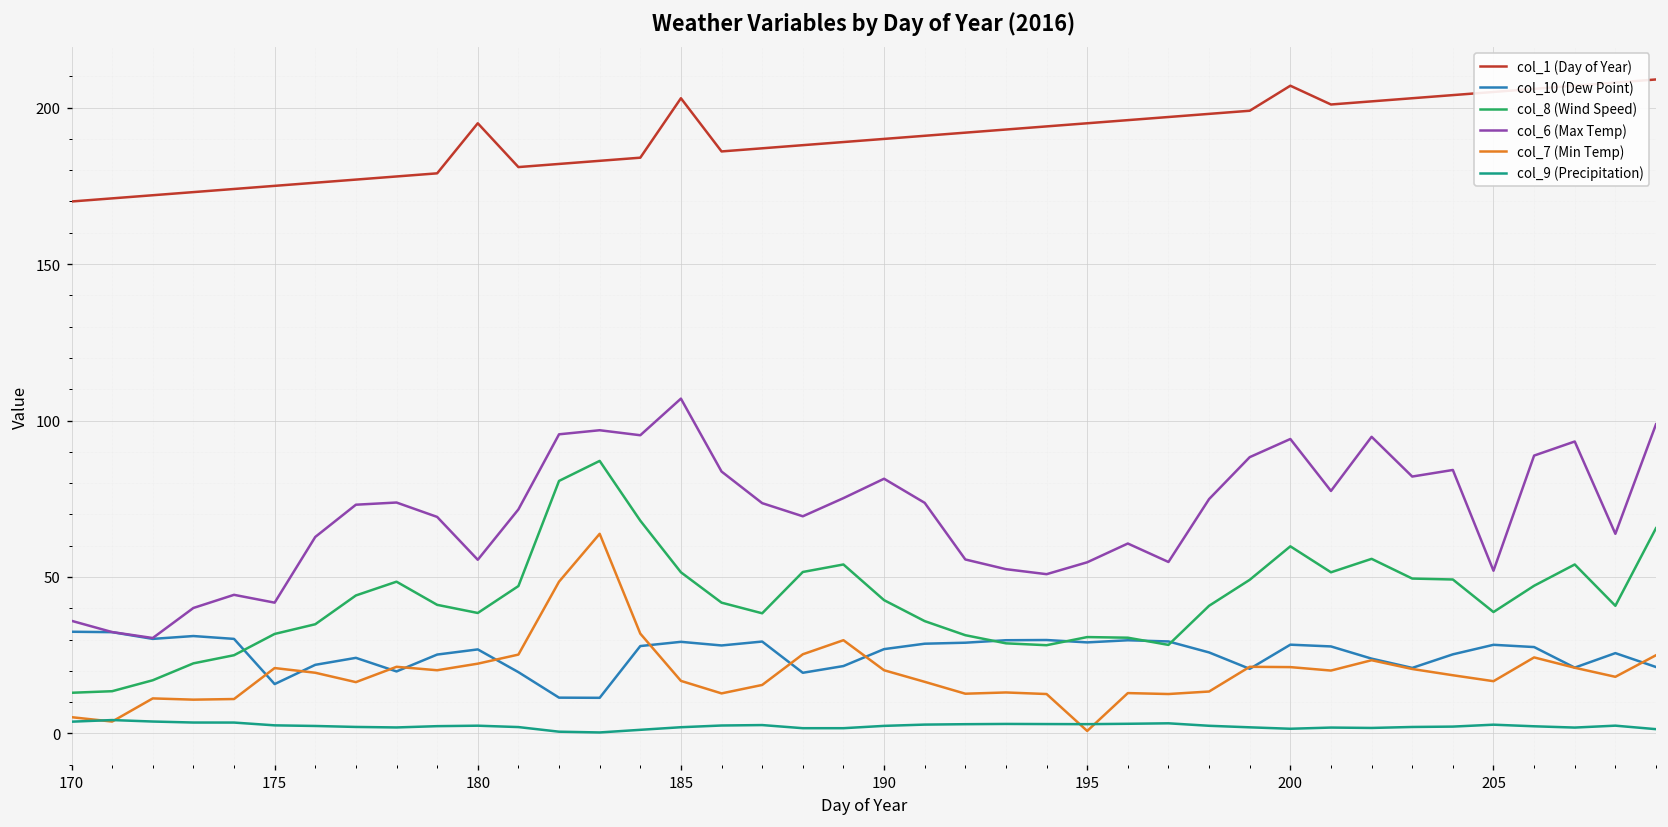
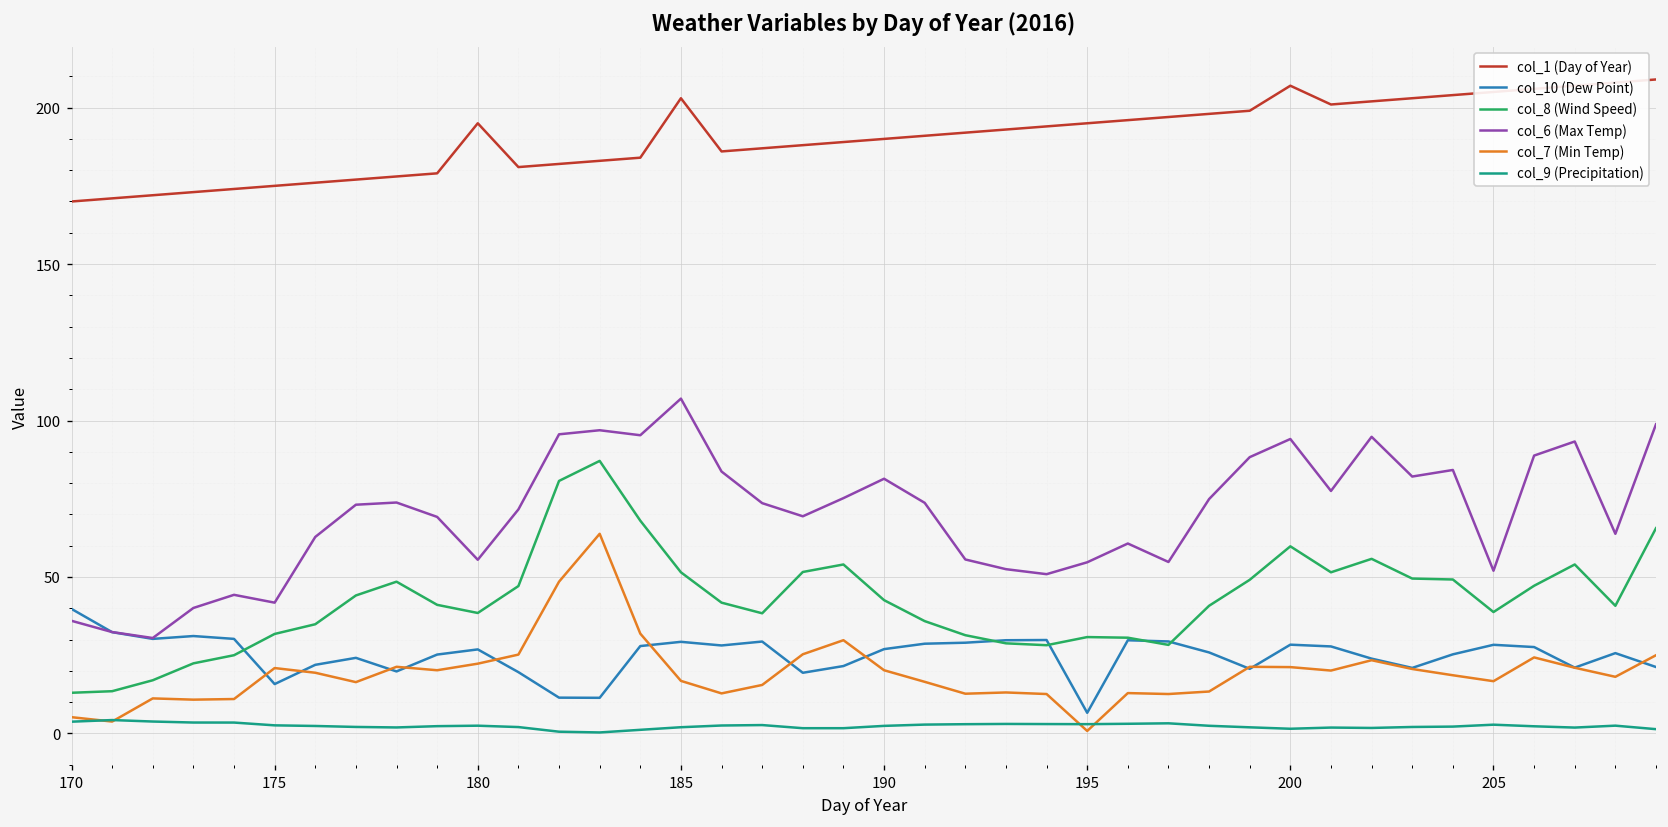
  {
    "col_1 (Day of Year)": {
      "170": 170,
      "175": 175,
      "180": 195,
      "185": 203,
      "190": 190,
      "195": 195,
      "200": 207
    },
    "col_10 (Dew Point)": {
-     "170": 33,
+     "170": 40,
      "175": 16,
      "180": 27,
      "185": 29,
      "190": 27,
-     "195": 29,
+     "195": 7,
      "200": 28,
      "205": 28
    },
    "col_6 (Max Temp)": {
      "170": 36,
      "175": 42,
      "180": 56,
      "185": 107,
      "190": 81,
      "195": 55,
      "200": 94,
      "205": 52
    },
    "col_7 (Min Temp)": {
      "170": 5,
      "175": 21,
      "180": 22,
      "185": 17,
      "190": 20,
      "195": 1,
      "200": 21,
      "205": 17
    }
  }
